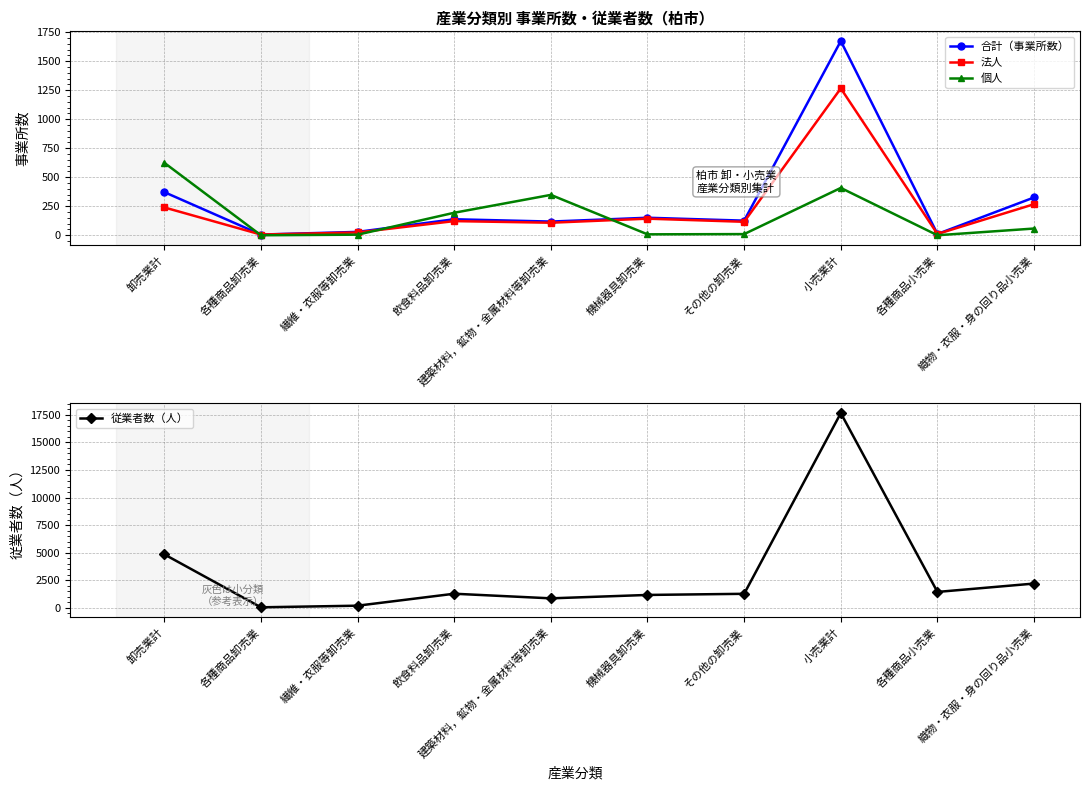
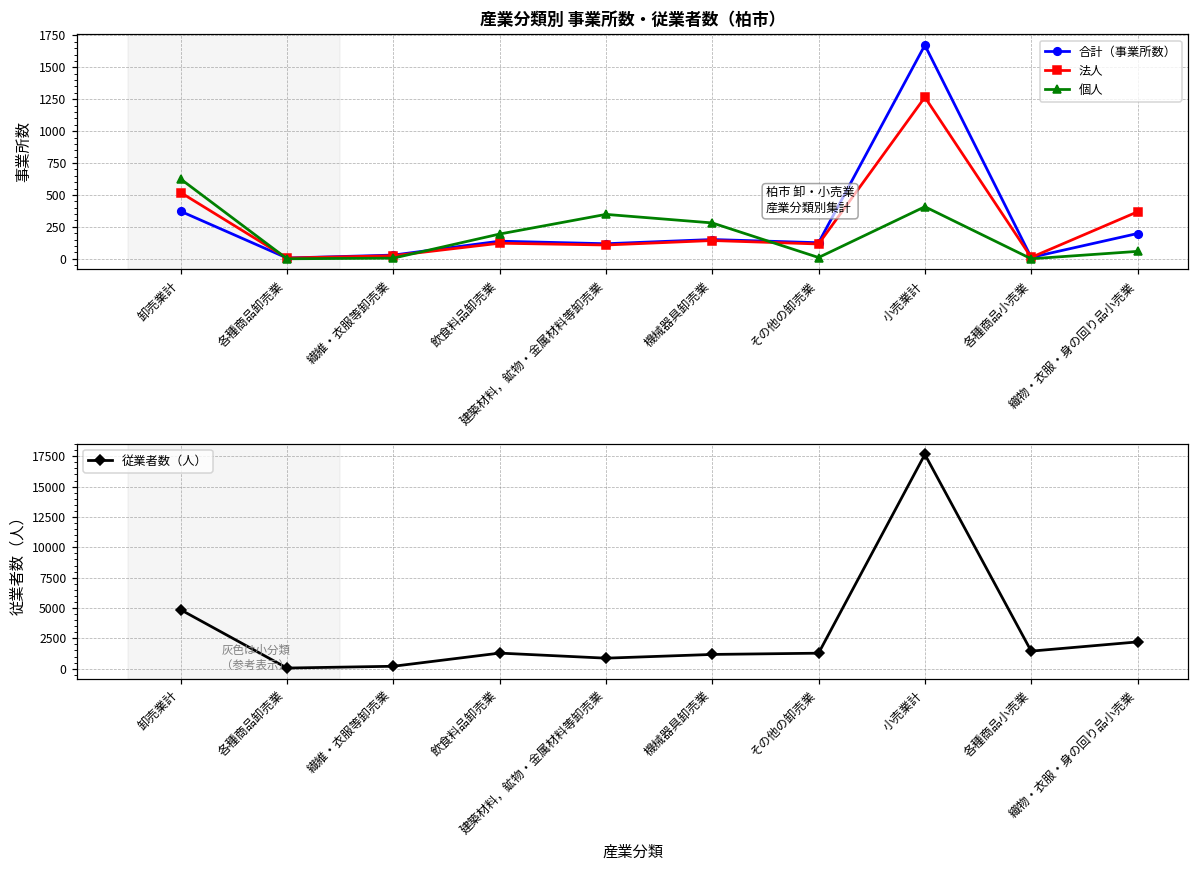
  {
    "産業分類別 事業所数・従業者数（柏市）": {
      "合計（事業所数）": {
        "卸売業計": 370,
        "小売業計": 1670,
-       "織物・衣服・身の回り品小売業": 330
+       "織物・衣服・身の回り品小売業": 200
      },
      "法人": {
-       "卸売業計": 240,
+       "卸売業計": 520,
        "小売業計": 1270,
-       "織物・衣服・身の回り品小売業": 270
+       "織物・衣服・身の回り品小売業": 370
      },
      "個人": {
        "卸売業計": 630,
        "飲食料品卸売業": 190,
        "建築材料，鉱物・金属材料等卸売業": 350,
-       "機械器具卸売業": 10,
+       "機械器具卸売業": 280,
        "その他の卸売業": 10,
        "小売業計": 410,
        "織物・衣服・身の回り品小売業": 60
      }
    }
  }
